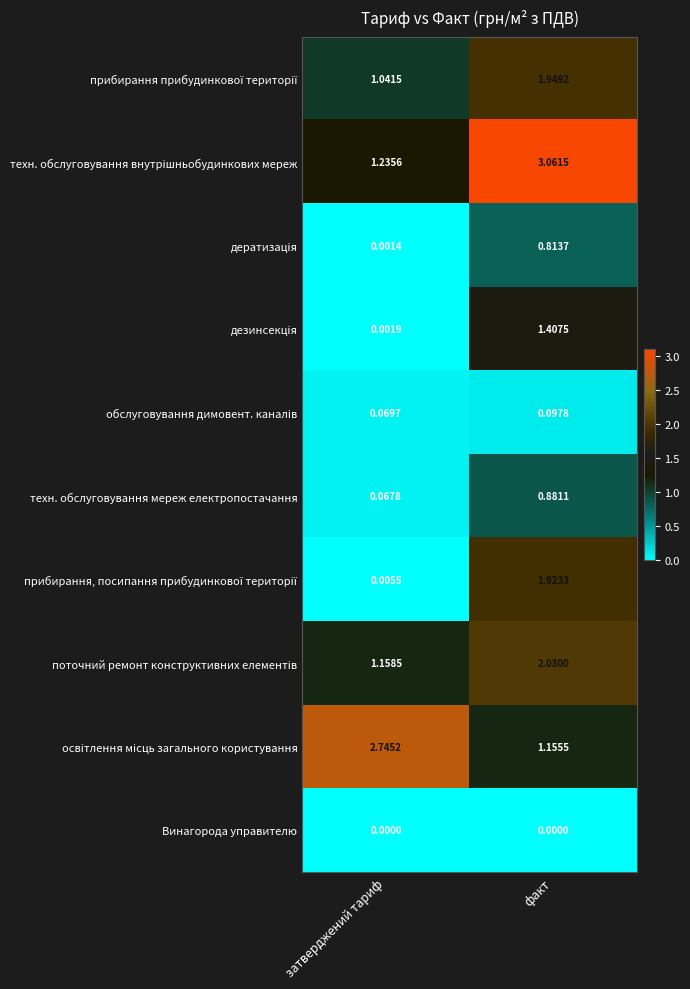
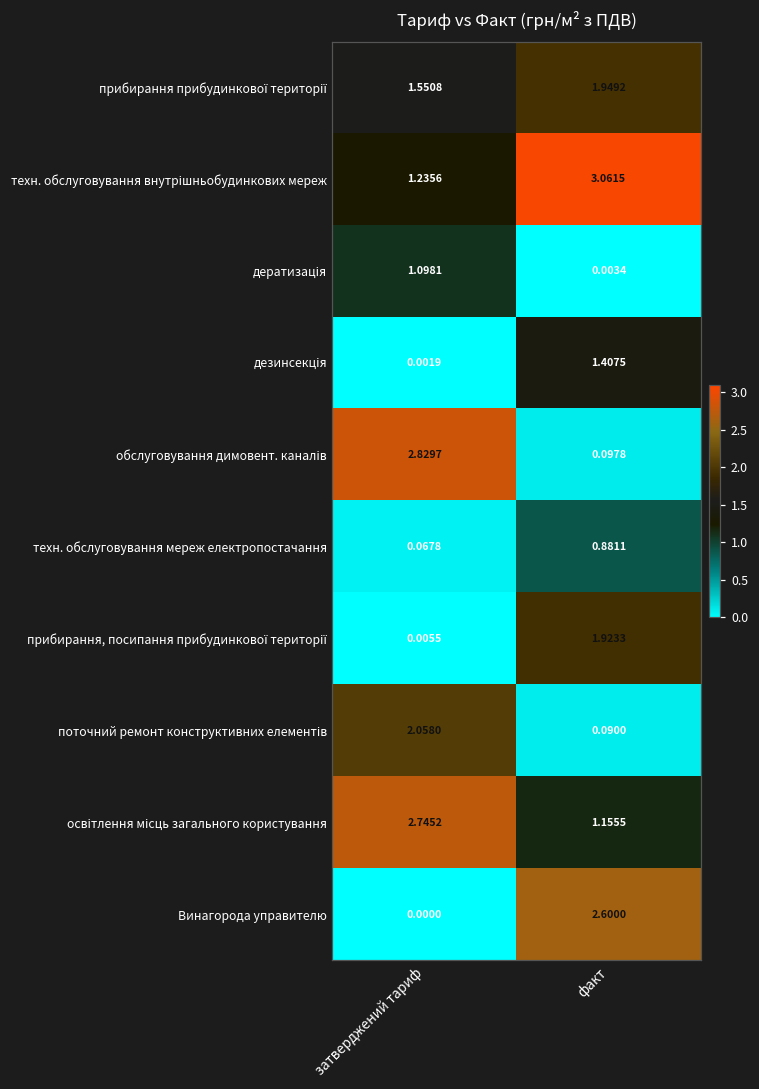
  {
    "прибирання прибудинкової території": {
-     "затверджений тариф": 1.0415,
+     "затверджений тариф": 1.5508,
      "факт": 1.9492
    },
    "техн. обслуговування внутрішньобудинкових мереж": {
      "затверджений тариф": 1.2356,
      "факт": 3.0615
    },
    "дератизація": {
-     "затверджений тариф": 0.0014,
-     "факт": 0.8137
+     "затверджений тариф": 1.0981,
+     "факт": 0.0034
    },
    "дезинсекція": {
      "затверджений тариф": 0.0019,
      "факт": 1.4075
    },
    "обслуговування димовент. каналів": {
-     "затверджений тариф": 0.0697,
+     "затверджений тариф": 2.8297,
      "факт": 0.0978
    },
    "техн. обслуговування мереж електропостачання": {
      "затверджений тариф": 0.0678,
      "факт": 0.8811
    },
    "прибирання, посипання прибудинкової території": {
      "затверджений тариф": 0.0055,
      "факт": 1.9233
    },
    "поточний ремонт конструктивних елементів": {
-     "затверджений тариф": 1.1585,
-     "факт": 2.0300
+     "затверджений тариф": 2.0580,
+     "факт": 0.0900
    },
    "освітлення місць загального користування": {
      "затверджений тариф": 2.7452,
      "факт": 1.1555
    },
    "Винагорода управителю": {
      "затверджений тариф": 0.0000,
-     "факт": 0.0000
+     "факт": 2.6000
    }
  }
